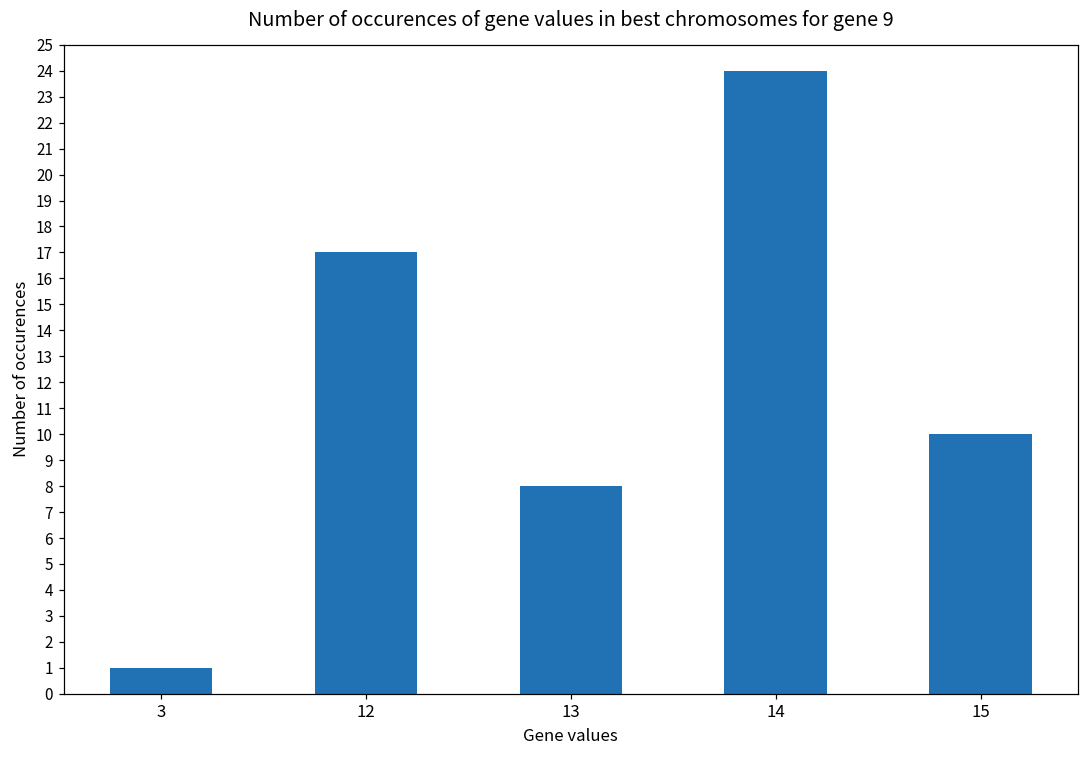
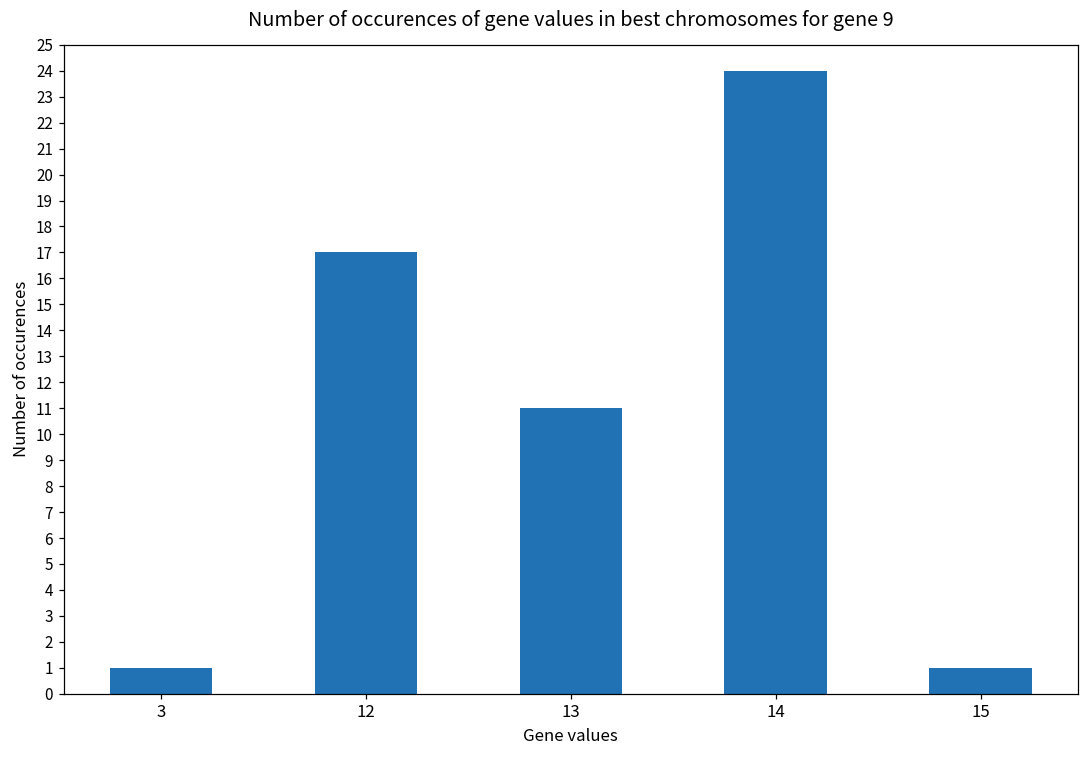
  {
    "3": 1,
    "12": 17,
-   "13": 8,
+   "13": 11,
    "14": 24,
-   "15": 10
+   "15": 1
  }
